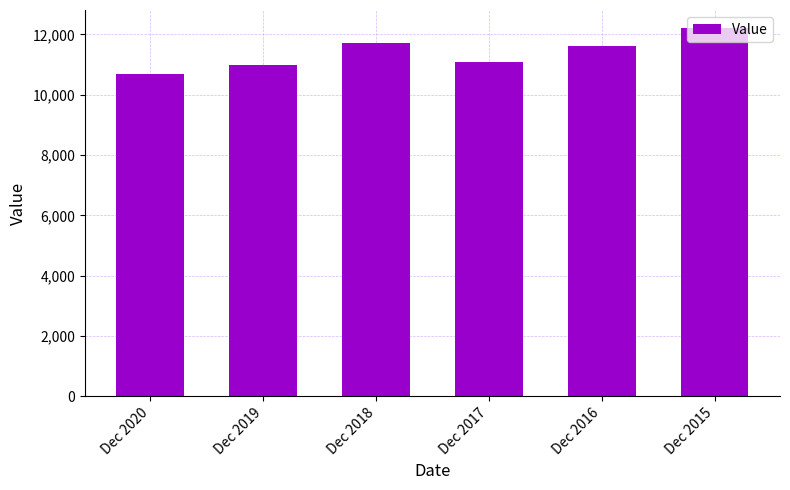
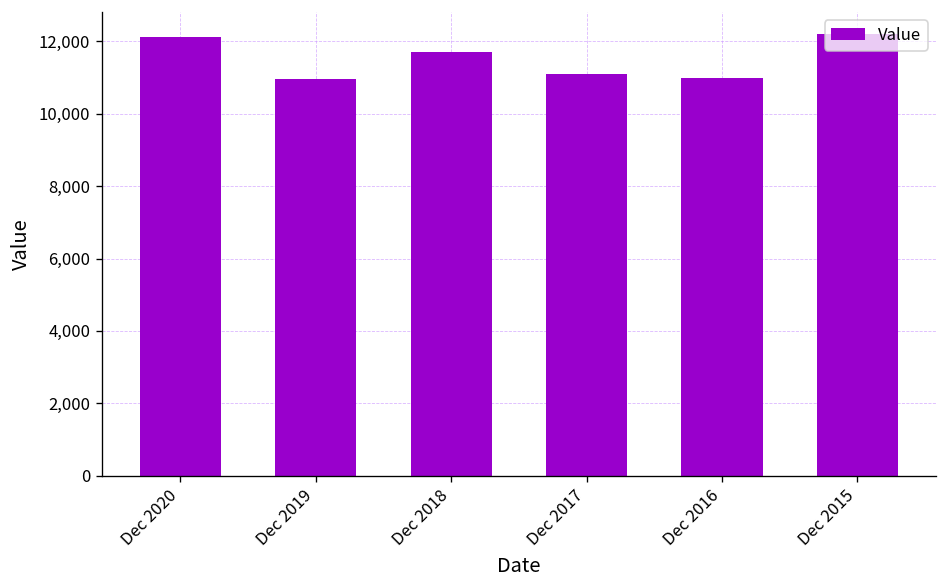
  {
-   "Dec 2020": "10,700",
+   "Dec 2020": "12,100",
    "Dec 2019": "11,000",
    "Dec 2018": "11,700",
    "Dec 2017": "11,100",
-   "Dec 2016": "11,600"
+   "Dec 2016": "11,000"
  }
